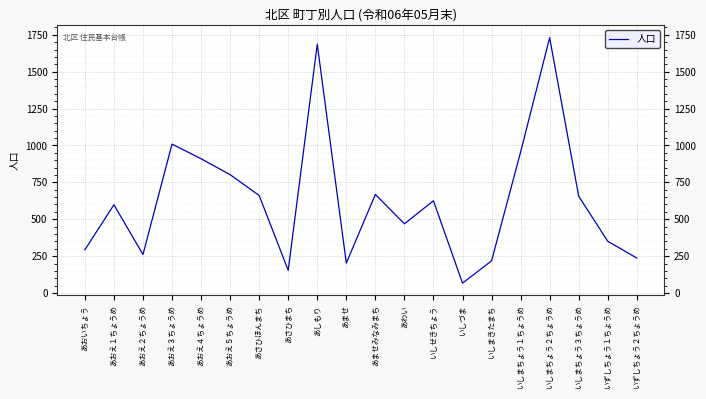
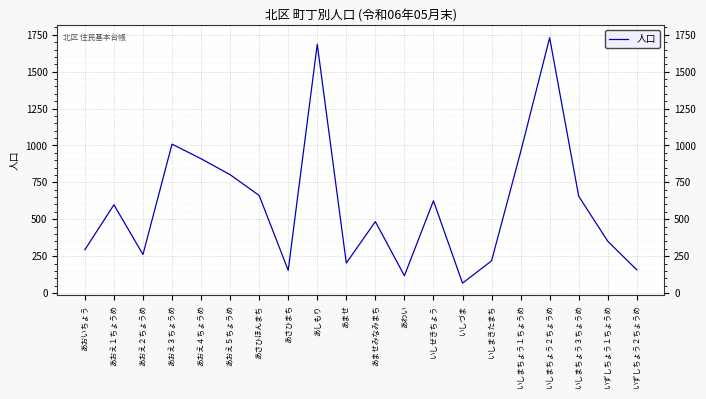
  {
    "あおいちょう": 290,
    "あおえ１ちょうめ": 600,
    "あおえ２ちょうめ": 260,
    "あおえ３ちょうめ": 1010,
    "あおえ４ちょうめ": 910,
    "あおえ５ちょうめ": 800,
    "あさひほんまち": 660,
    "あさひまち": 150,
    "あしもり": 1690,
    "あませ": 200,
-   "あませみなみまち": 670,
-   "あわい": 470,
+   "あませみなみまち": 480,
+   "あわい": 120,
    "いしぜきちょう": 630,
    "いしづま": 70,
    "いしまきたまち": 220,
    "いしまちょう１ちょうめ": 960,
    "いしまちょう２ちょうめ": 1730,
    "いしまちょう３ちょうめ": 660,
    "いずしちょう１ちょうめ": 350,
-   "いずしちょう２ちょうめ": 240
+   "いずしちょう２ちょうめ": 160
  }
